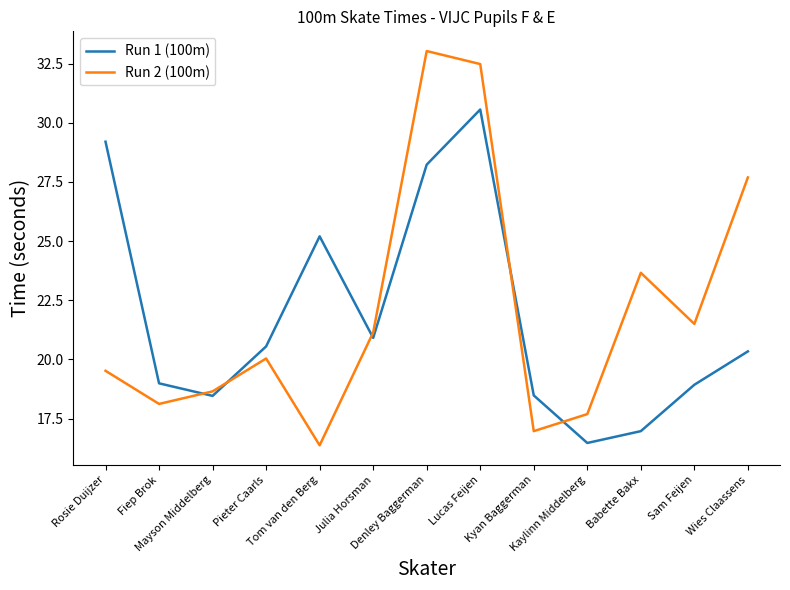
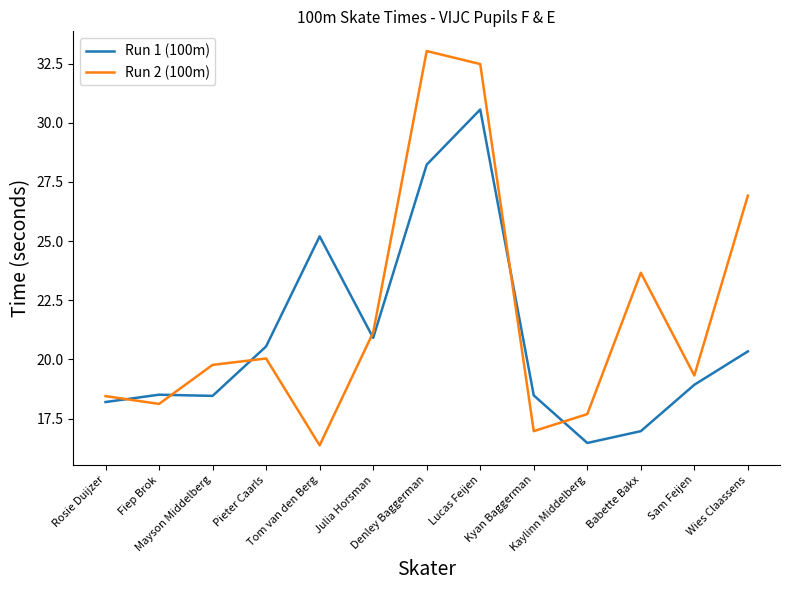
  {
    "Run 1 (100m)": {
-     "Rosie Duijzer": 29.2,
-     "Fiep Brok": 19.0,
+     "Rosie Duijzer": 18.2,
+     "Fiep Brok": 18.5,
      "Mayson Middelberg": 18.5,
      "Pieter Caarls": 20.6,
      "Tom van den Berg": 25.2,
      "Julia Horsman": 20.9,
      "Denley Baggerman": 28.2,
      "Lucas Feijen": 30.6,
      "Kyan Baggerman": 18.5,
      "Kaylinn Middelberg": 16.5,
      "Babette Bakx": 17.0,
      "Sam Feijen": 18.9,
      "Wies Claassens": 20.3
    },
    "Run 2 (100m)": {
-     "Rosie Duijzer": 19.5,
+     "Rosie Duijzer": 18.5,
      "Fiep Brok": 18.1,
-     "Mayson Middelberg": 18.7,
+     "Mayson Middelberg": 19.8,
      "Pieter Caarls": 20.0,
      "Tom van den Berg": 16.4,
      "Julia Horsman": 21.1,
      "Denley Baggerman": 33.0,
      "Lucas Feijen": 32.5,
      "Kyan Baggerman": 17.0,
      "Kaylinn Middelberg": 17.7,
      "Babette Bakx": 23.7,
-     "Sam Feijen": 21.5,
-     "Wies Claassens": 27.7
+     "Sam Feijen": 19.3,
+     "Wies Claassens": 26.9
    }
  }
